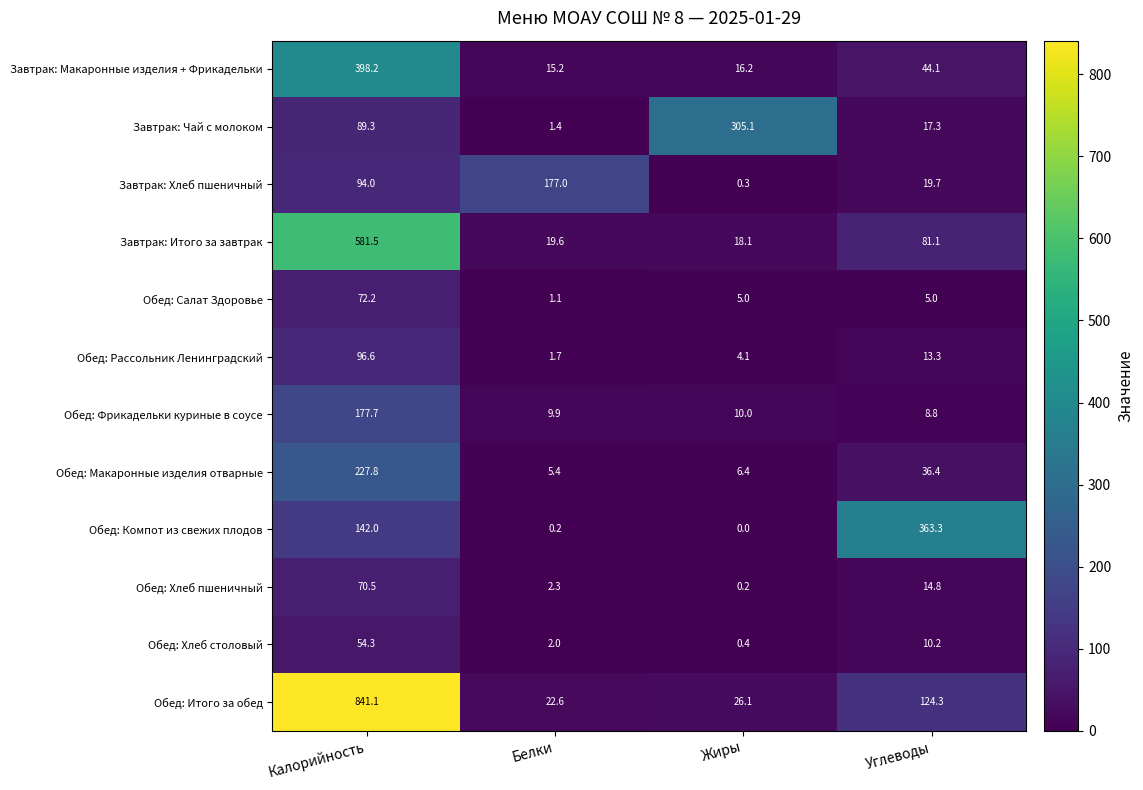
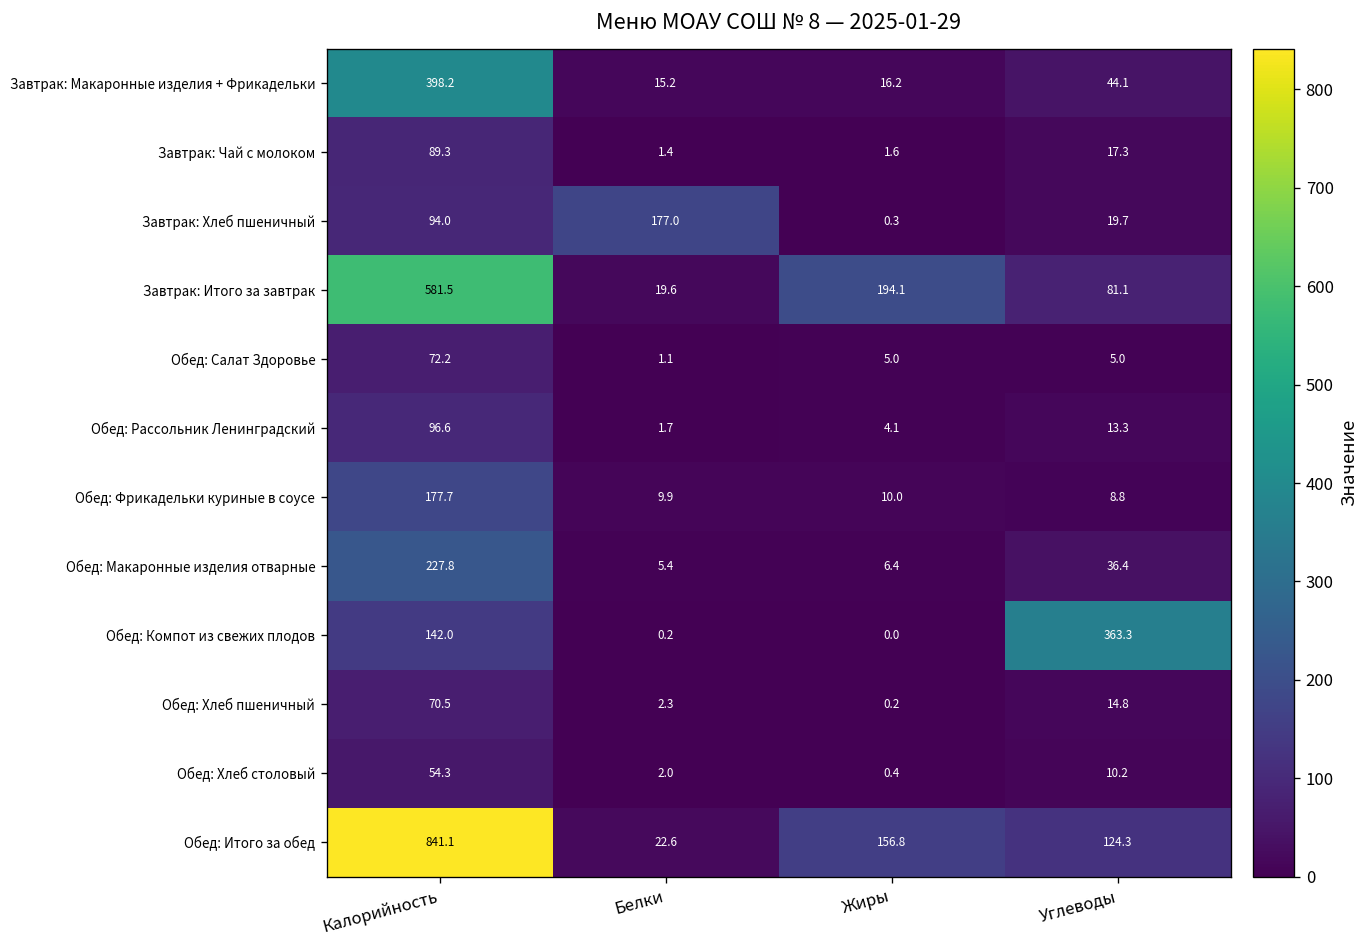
  {
    "Завтрак: Макаронные изделия + Фрикадельки": {
      "Калорийность": 398.2,
      "Белки": 15.2,
      "Жиры": 16.2,
      "Углеводы": 44.1
    },
    "Завтрак: Чай с молоком": {
      "Калорийность": 89.3,
      "Белки": 1.4,
-     "Жиры": 305.1,
+     "Жиры": 1.6,
      "Углеводы": 17.3
    },
    "Завтрак: Хлеб пшеничный": {
      "Калорийность": 94.0,
      "Белки": 177.0,
      "Жиры": 0.3,
      "Углеводы": 19.7
    },
    "Завтрак: Итого за завтрак": {
      "Калорийность": 581.5,
      "Белки": 19.6,
-     "Жиры": 18.1,
+     "Жиры": 194.1,
      "Углеводы": 81.1
    },
    "Обед: Салат Здоровье": {
      "Калорийность": 72.2,
      "Белки": 1.1,
      "Жиры": 5.0,
      "Углеводы": 5.0
    },
    "Обед: Рассольник Ленинградский": {
      "Калорийность": 96.6,
      "Белки": 1.7,
      "Жиры": 4.1,
      "Углеводы": 13.3
    },
    "Обед: Фрикадельки куриные в соусе": {
      "Калорийность": 177.7,
      "Белки": 9.9,
      "Жиры": 10.0,
      "Углеводы": 8.8
    },
    "Обед: Макаронные изделия отварные": {
      "Калорийность": 227.8,
      "Белки": 5.4,
      "Жиры": 6.4,
      "Углеводы": 36.4
    },
    "Обед: Компот из свежих плодов": {
      "Калорийность": 142.0,
      "Белки": 0.2,
      "Жиры": 0.0,
      "Углеводы": 363.3
    },
    "Обед: Хлеб пшеничный": {
      "Калорийность": 70.5,
      "Белки": 2.3,
      "Жиры": 0.2,
      "Углеводы": 14.8
    },
    "Обед: Хлеб столовый": {
      "Калорийность": 54.3,
      "Белки": 2.0,
      "Жиры": 0.4,
      "Углеводы": 10.2
    },
    "Обед: Итого за обед": {
      "Калорийность": 841.1,
      "Белки": 22.6,
-     "Жиры": 26.1,
+     "Жиры": 156.8,
      "Углеводы": 124.3
    }
  }
